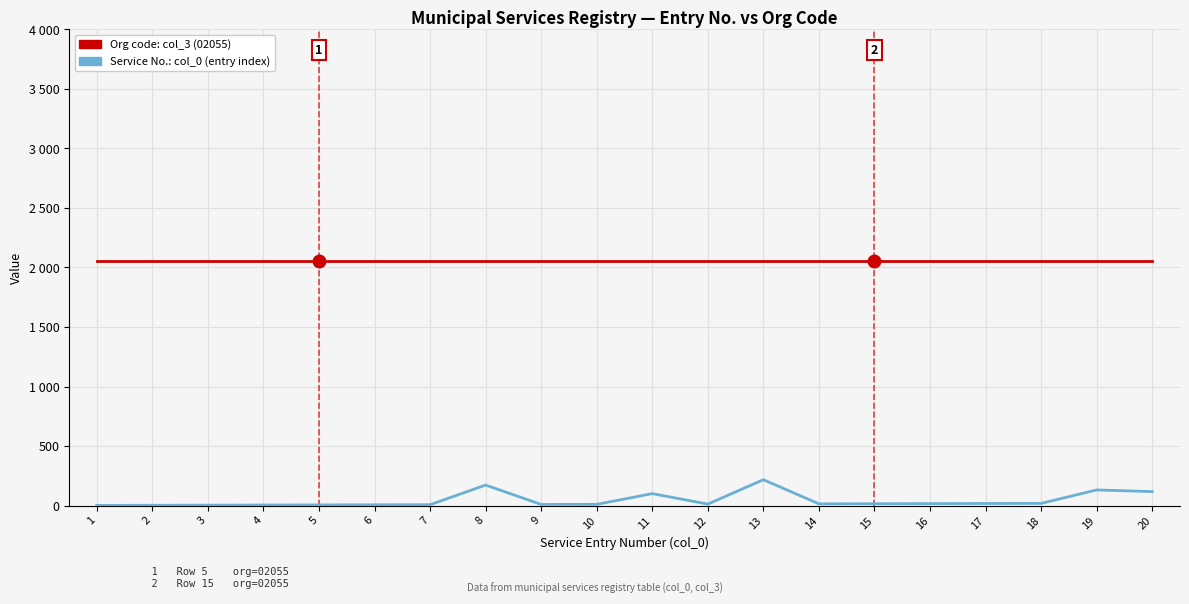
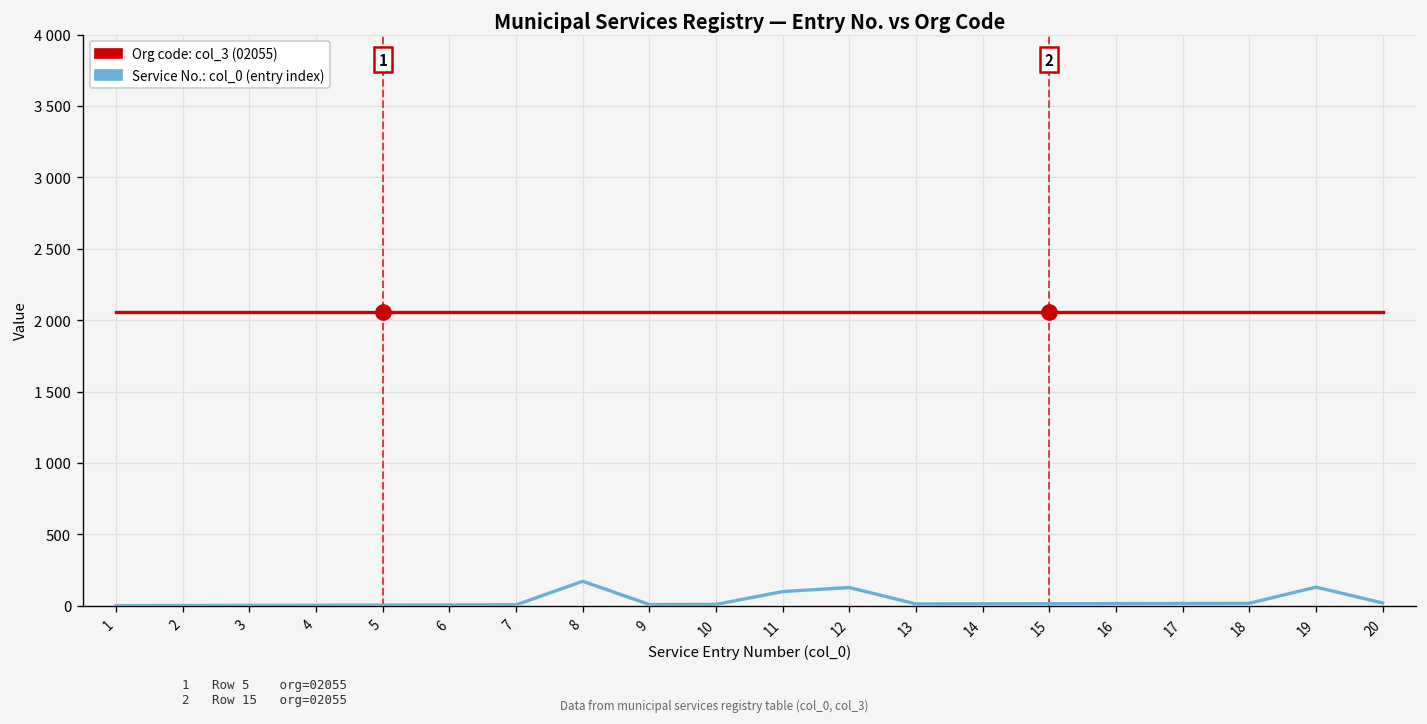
  {
    "Service No.: col_0 (entry index)": {
      "1": 0,
      "2": 0,
      "3": 0,
      "4": 0,
      "5": 10,
      "6": 10,
      "7": 10,
      "8": 170,
      "9": 10,
      "10": 10,
      "11": 100,
-     "12": 10,
-     "13": 220,
+     "12": 130,
+     "13": 10,
      "14": 10,
      "15": 20,
      "16": 20,
      "17": 20,
      "18": 20,
      "19": 130,
-     "20": 120
+     "20": 20
    }
  }
